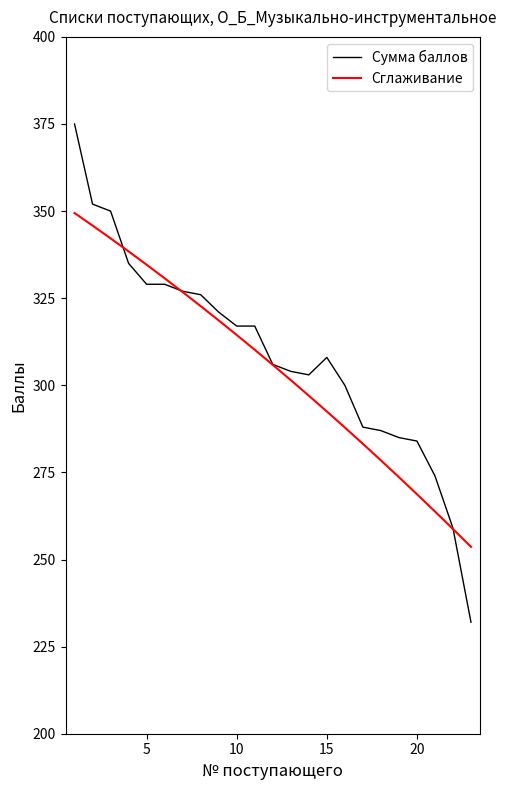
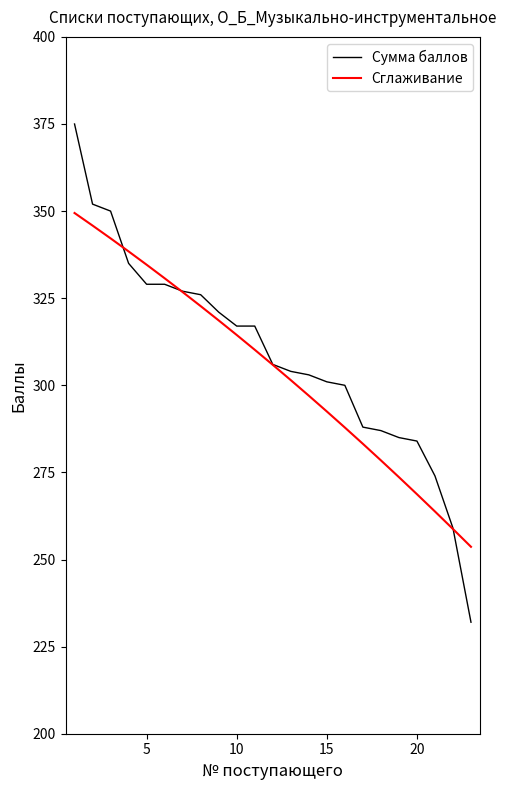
  {
    "Сумма баллов": {
      "5": 329,
      "10": 317,
-     "15": 308,
+     "15": 301,
      "20": 284
    },
    "Сглаживание": {
      "5": 335,
      "10": 314,
      "15": 292,
      "20": 269
    }
  }
